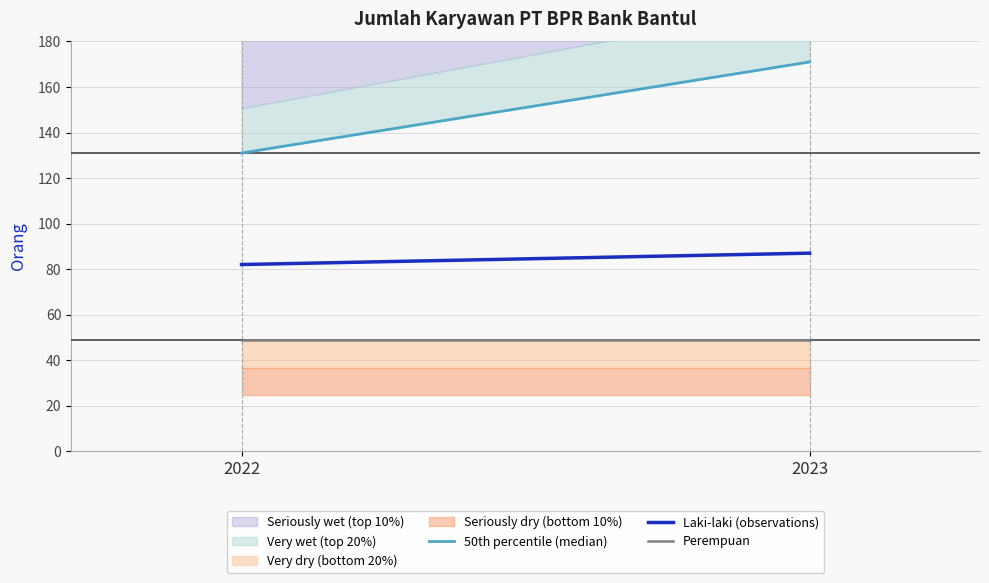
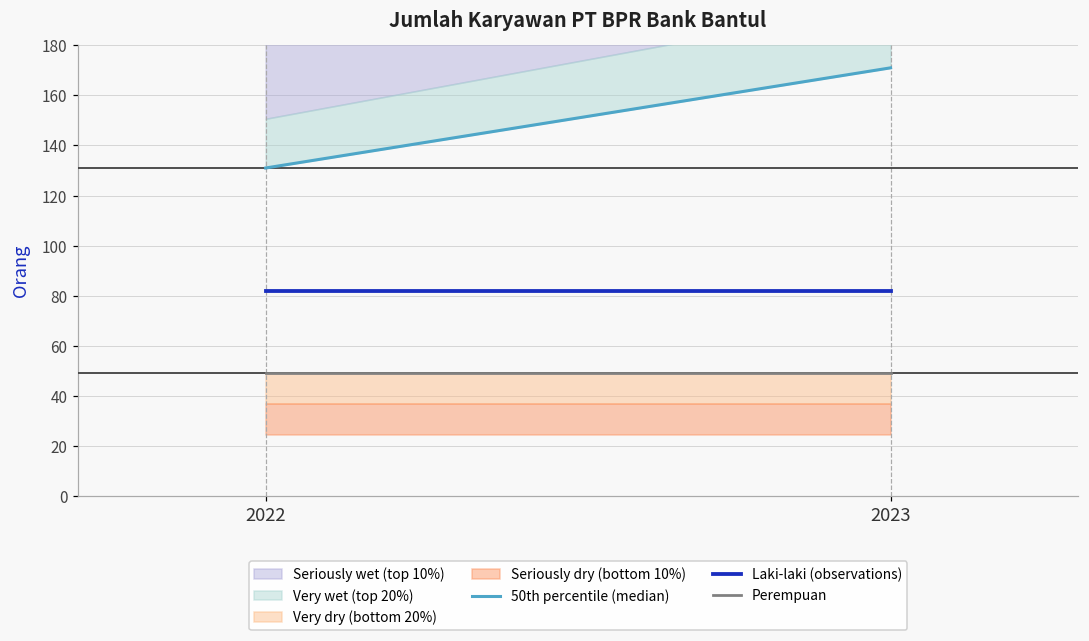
  {
    "50th percentile (median)": {
      "2022": 131,
      "2023": 171
    },
    "Laki-laki (observations)": {
      "2022": 82,
-     "2023": 87
+     "2023": 82
    }
  }
